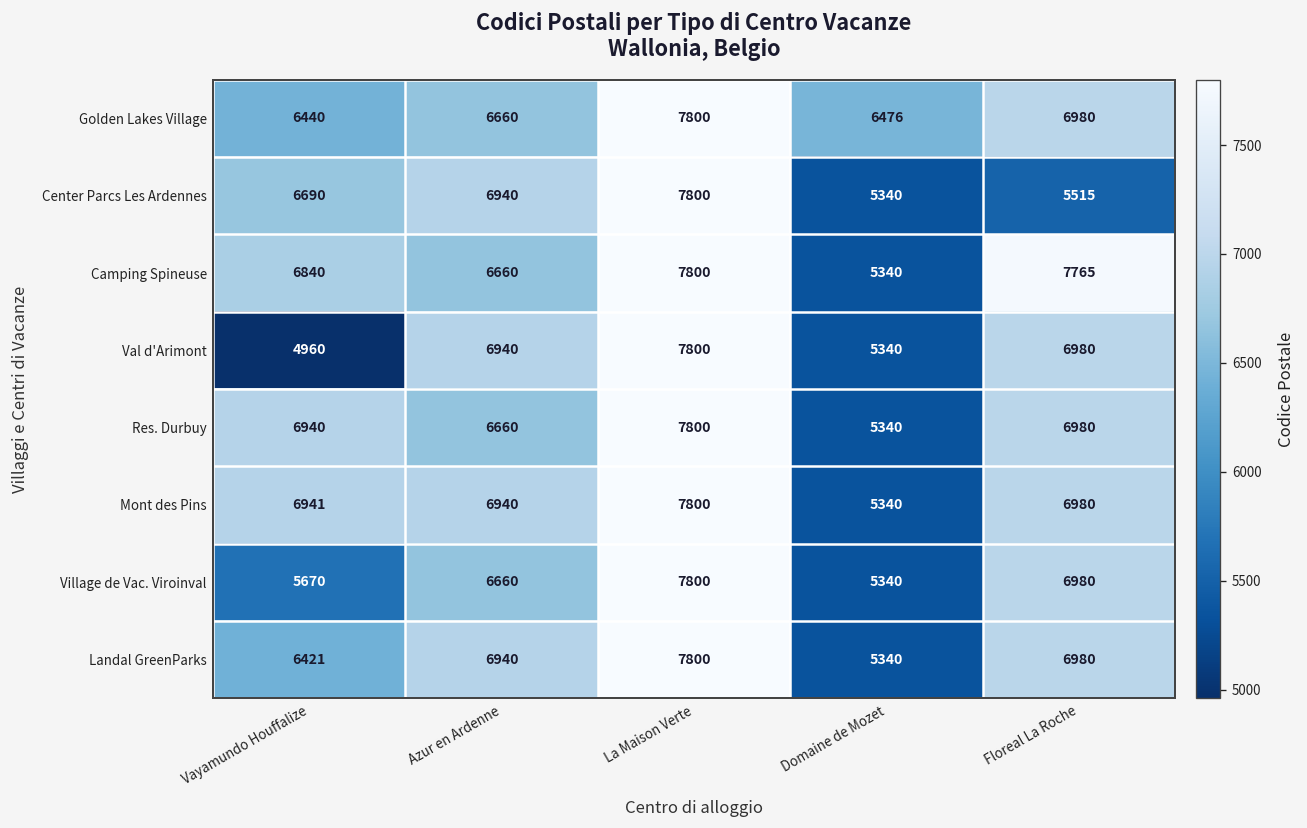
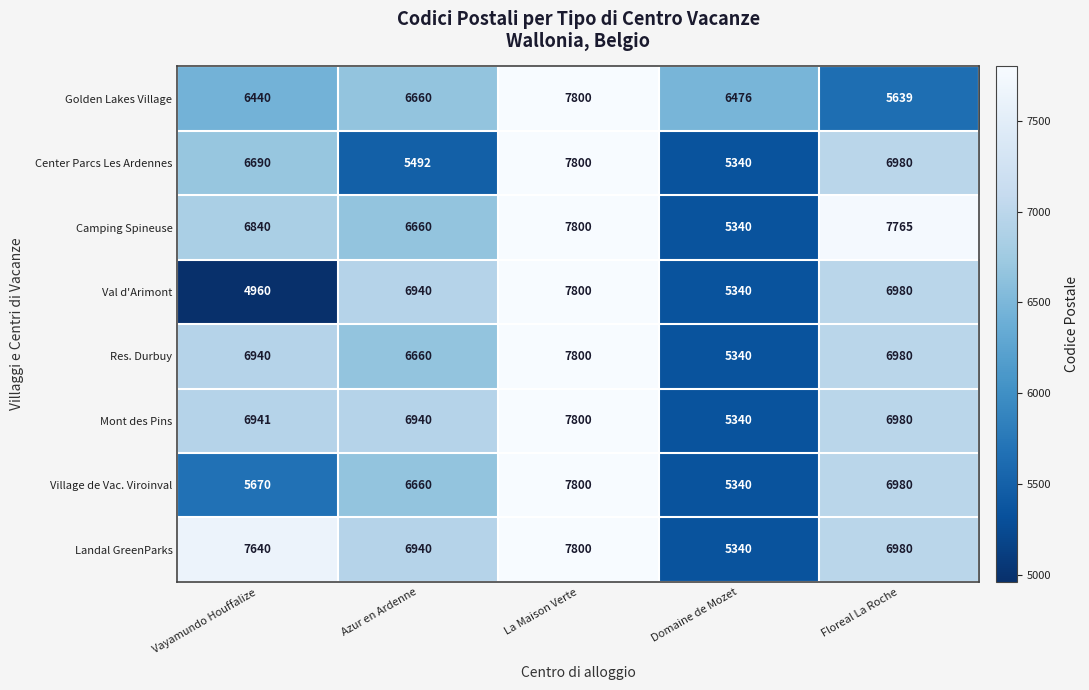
  {
    "Golden Lakes Village": {
      "Vayamundo Houffalize": 6440,
      "Azur en Ardenne": 6660,
      "La Maison Verte": 7800,
      "Domaine de Mozet": 6476,
-     "Floreal La Roche": 6980
+     "Floreal La Roche": 5639
    },
    "Center Parcs Les Ardennes": {
      "Vayamundo Houffalize": 6690,
-     "Azur en Ardenne": 6940,
+     "Azur en Ardenne": 5492,
      "La Maison Verte": 7800,
      "Domaine de Mozet": 5340,
-     "Floreal La Roche": 5515
+     "Floreal La Roche": 6980
    },
    "Camping Spineuse": {
      "Vayamundo Houffalize": 6840,
      "Azur en Ardenne": 6660,
      "La Maison Verte": 7800,
      "Domaine de Mozet": 5340,
      "Floreal La Roche": 7765
    },
    "Val d'Arimont": {
      "Vayamundo Houffalize": 4960,
      "Azur en Ardenne": 6940,
      "La Maison Verte": 7800,
      "Domaine de Mozet": 5340,
      "Floreal La Roche": 6980
    },
    "Res. Durbuy": {
      "Vayamundo Houffalize": 6940,
      "Azur en Ardenne": 6660,
      "La Maison Verte": 7800,
      "Domaine de Mozet": 5340,
      "Floreal La Roche": 6980
    },
    "Mont des Pins": {
      "Vayamundo Houffalize": 6941,
      "Azur en Ardenne": 6940,
      "La Maison Verte": 7800,
      "Domaine de Mozet": 5340,
      "Floreal La Roche": 6980
    },
    "Village de Vac. Viroinval": {
      "Vayamundo Houffalize": 5670,
      "Azur en Ardenne": 6660,
      "La Maison Verte": 7800,
      "Domaine de Mozet": 5340,
      "Floreal La Roche": 6980
    },
    "Landal GreenParks": {
-     "Vayamundo Houffalize": 6421,
+     "Vayamundo Houffalize": 7640,
      "Azur en Ardenne": 6940,
      "La Maison Verte": 7800,
      "Domaine de Mozet": 5340,
      "Floreal La Roche": 6980
    }
  }
